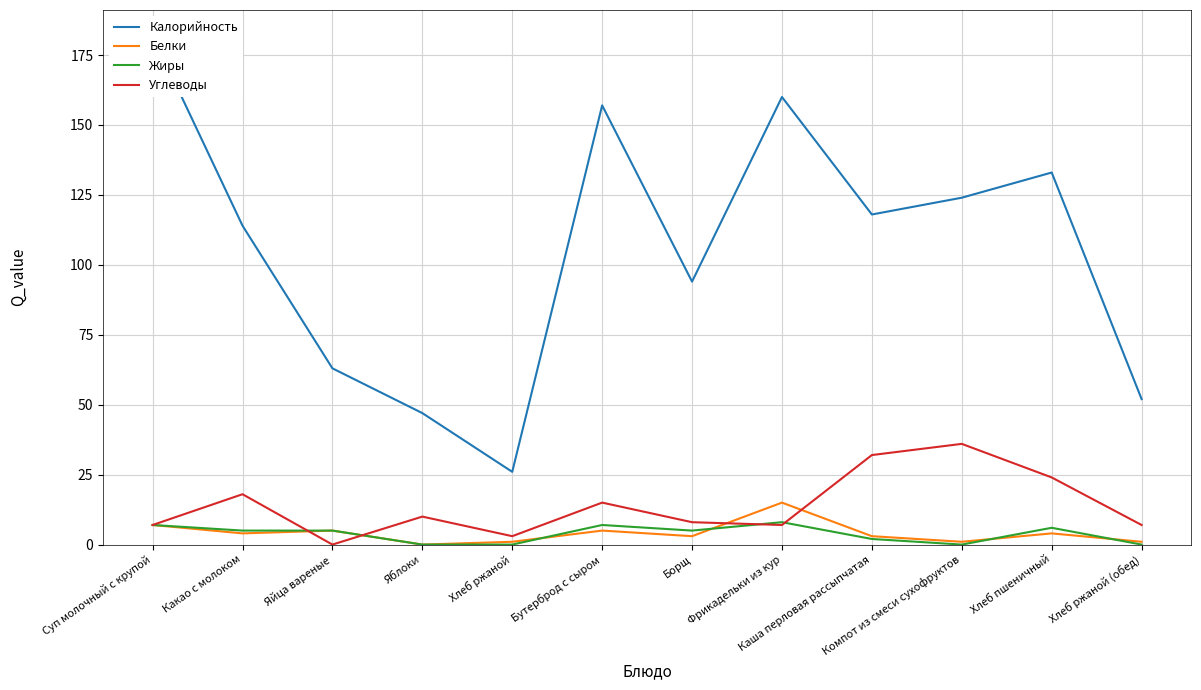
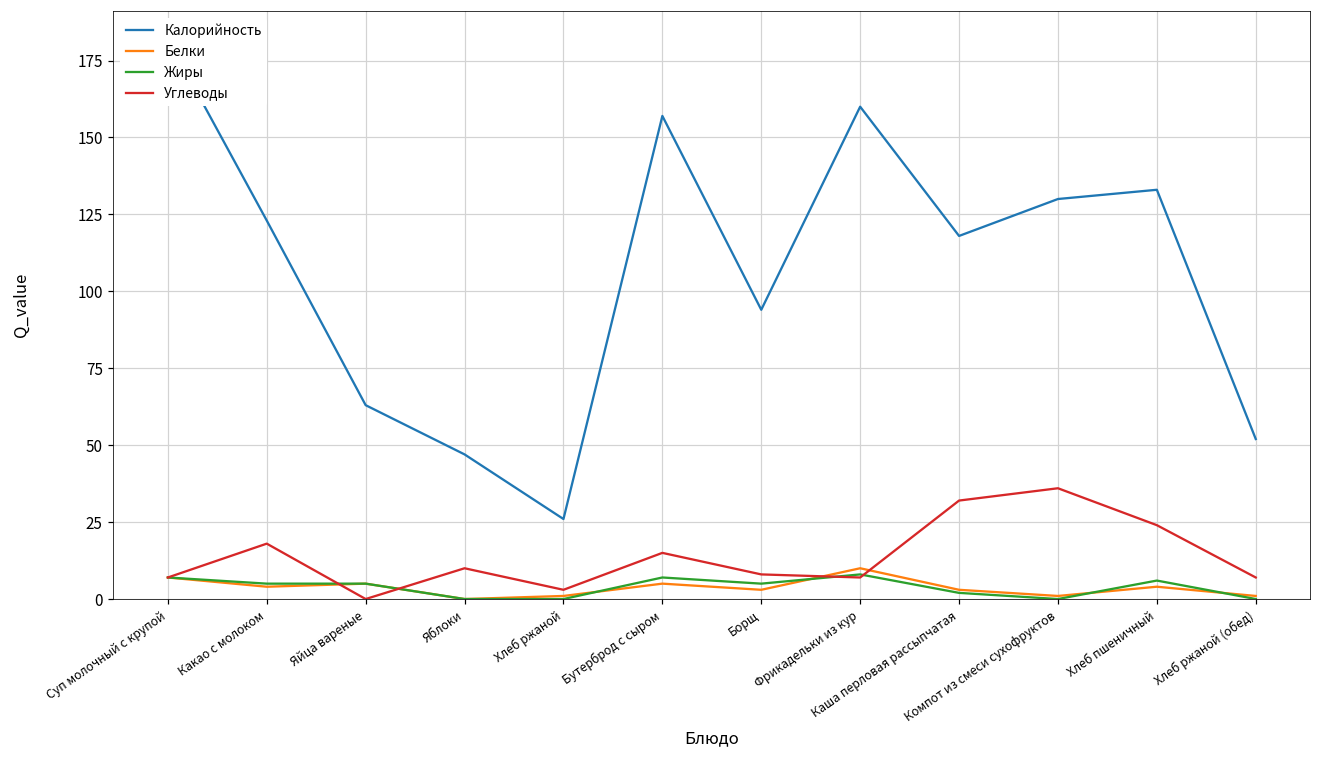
  {
    "Калорийность": {
-     "Какао с молоком": 114,
+     "Какао с молоком": 123,
      "Яйца вареные": 63,
      "Яблоки": 47,
      "Хлеб ржаной": 26,
      "Бутерброд с сыром": 157,
      "Борщ": 94,
      "Фрикадельки из кур": 160,
      "Каша перловая рассыпчатая": 118,
-     "Компот из смеси сухофруктов": 124,
+     "Компот из смеси сухофруктов": 130,
      "Хлеб пшеничный": 133,
      "Хлеб ржаной (обед)": 52
    },
    "Белки": {
      "Какао с молоком": 4,
      "Хлеб ржаной": 1,
      "Бутерброд с сыром": 5,
      "Борщ": 3,
-     "Фрикадельки из кур": 15,
+     "Фрикадельки из кур": 10,
      "Каша перловая рассыпчатая": 3,
      "Компот из смеси сухофруктов": 1,
      "Хлеб пшеничный": 4,
      "Хлеб ржаной (обед)": 1
    },
    "Жиры": {
      "Какао с молоком": 5,
      "Хлеб ржаной": 0,
      "Бутерброд с сыром": 7,
      "Борщ": 5,
      "Фрикадельки из кур": 8,
      "Каша перловая рассыпчатая": 2,
      "Компот из смеси сухофруктов": 0,
      "Хлеб пшеничный": 6,
      "Хлеб ржаной (обед)": 0
    },
    "Углеводы": {
      "Какао с молоком": 18,
      "Яйца вареные": 0,
      "Яблоки": 10,
      "Хлеб ржаной": 3,
      "Бутерброд с сыром": 15,
      "Борщ": 8,
      "Фрикадельки из кур": 7,
      "Каша перловая рассыпчатая": 32,
      "Компот из смеси сухофруктов": 36,
      "Хлеб пшеничный": 24,
      "Хлеб ржаной (обед)": 7
    }
  }
